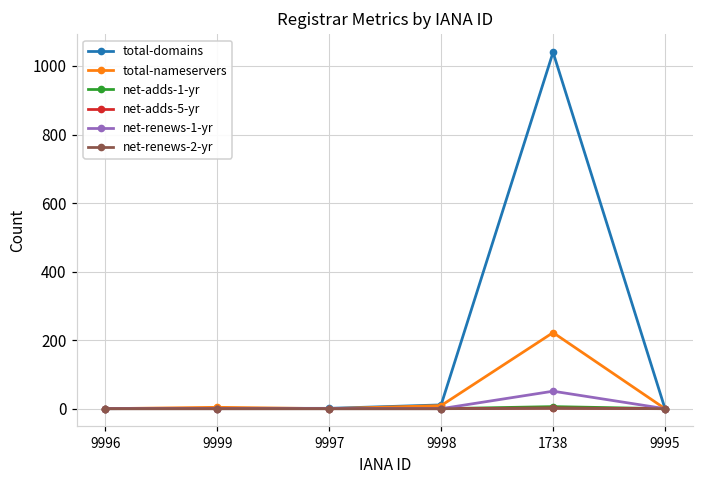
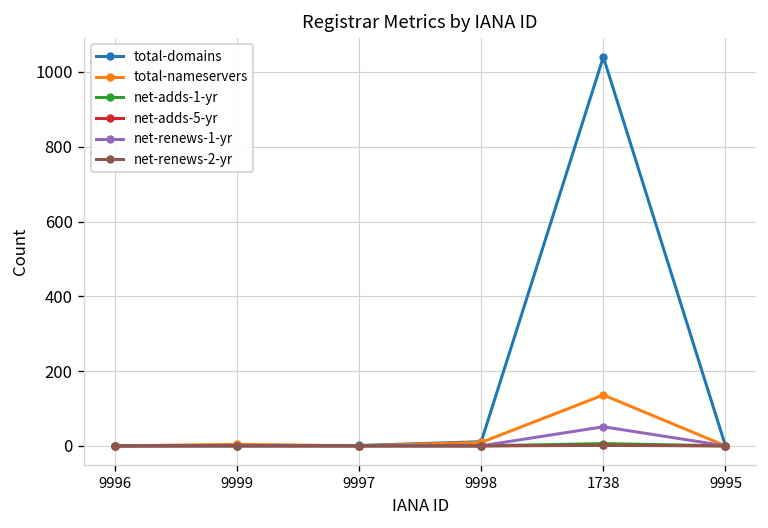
  {
    "total-domains": {
      "1738": 1040
    },
    "total-nameservers": {
-     "1738": 220
+     "1738": 140
    },
    "net-renews-1-yr": {
      "1738": 50
    }
  }
